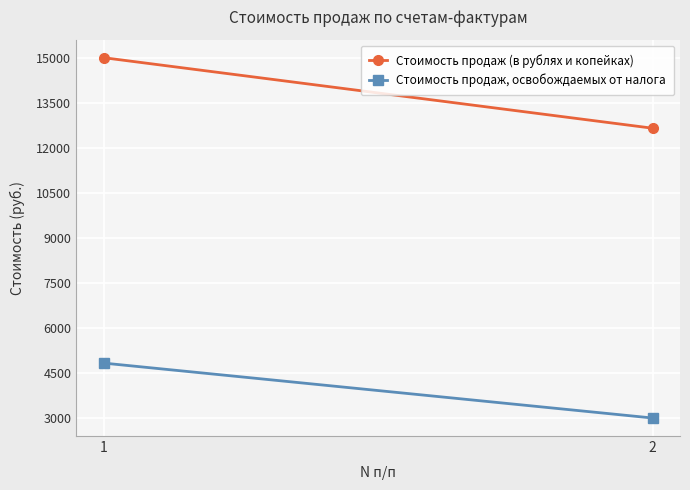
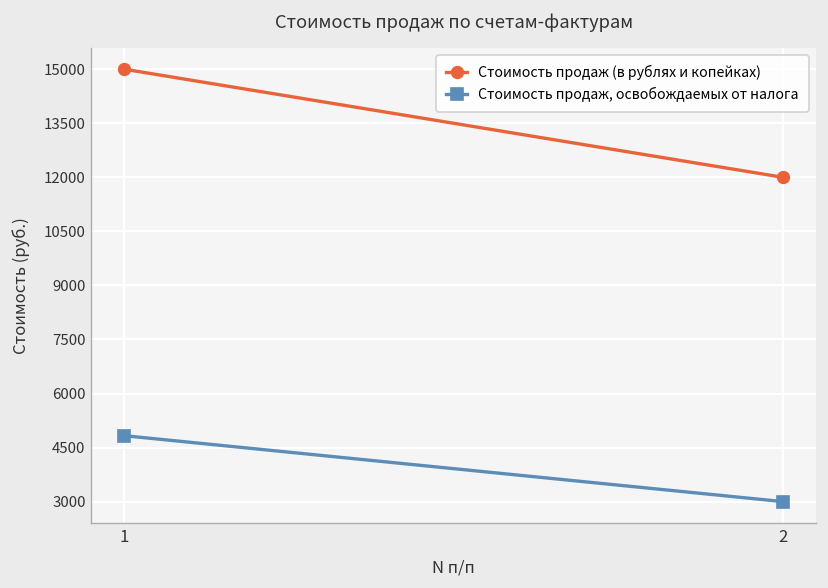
  {
    "Стоимость продаж (в рублях и копейках)": {
      "1": 15000,
-     "2": 12700
+     "2": 12000
    },
    "Стоимость продаж, освобождаемых от налога": {
      "1": 4800,
      "2": 3000
    }
  }
